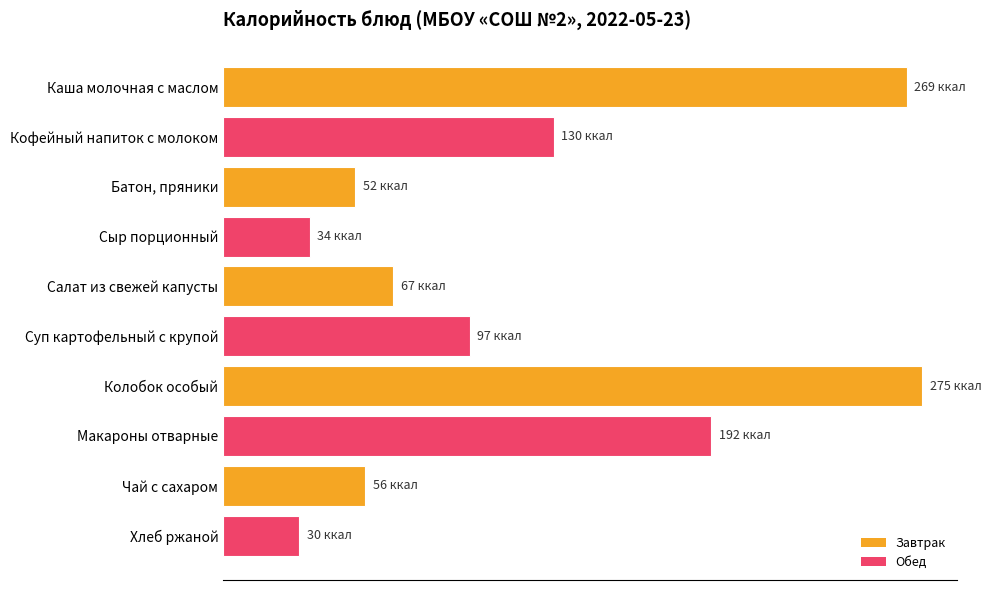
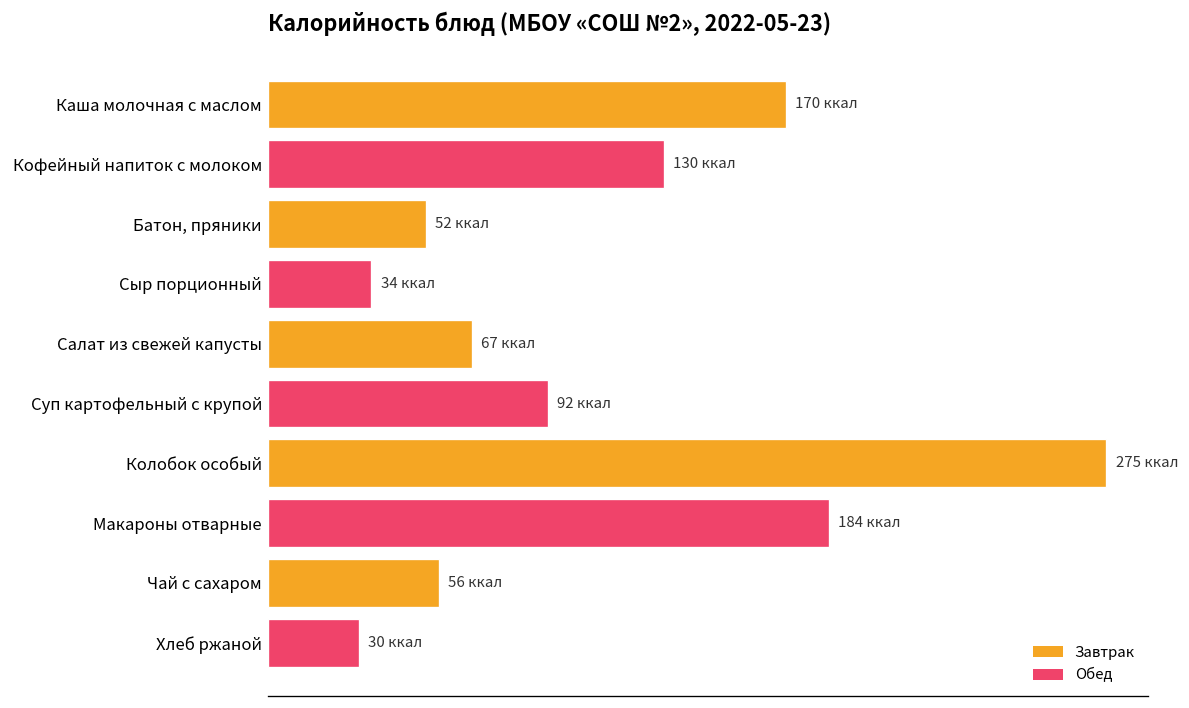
  {
-   "Каша молочная с маслом": 269,
+   "Каша молочная с маслом": 170,
    "Кофейный напиток с молоком": 130,
    "Батон, пряники": 52,
    "Сыр порционный": 34,
    "Салат из свежей капусты": 67,
-   "Суп картофельный с крупой": 97,
+   "Суп картофельный с крупой": 92,
    "Колобок особый": 275,
-   "Макароны отварные": 192,
+   "Макароны отварные": 184,
    "Чай с сахаром": 56,
    "Хлеб ржаной": 30
  }
